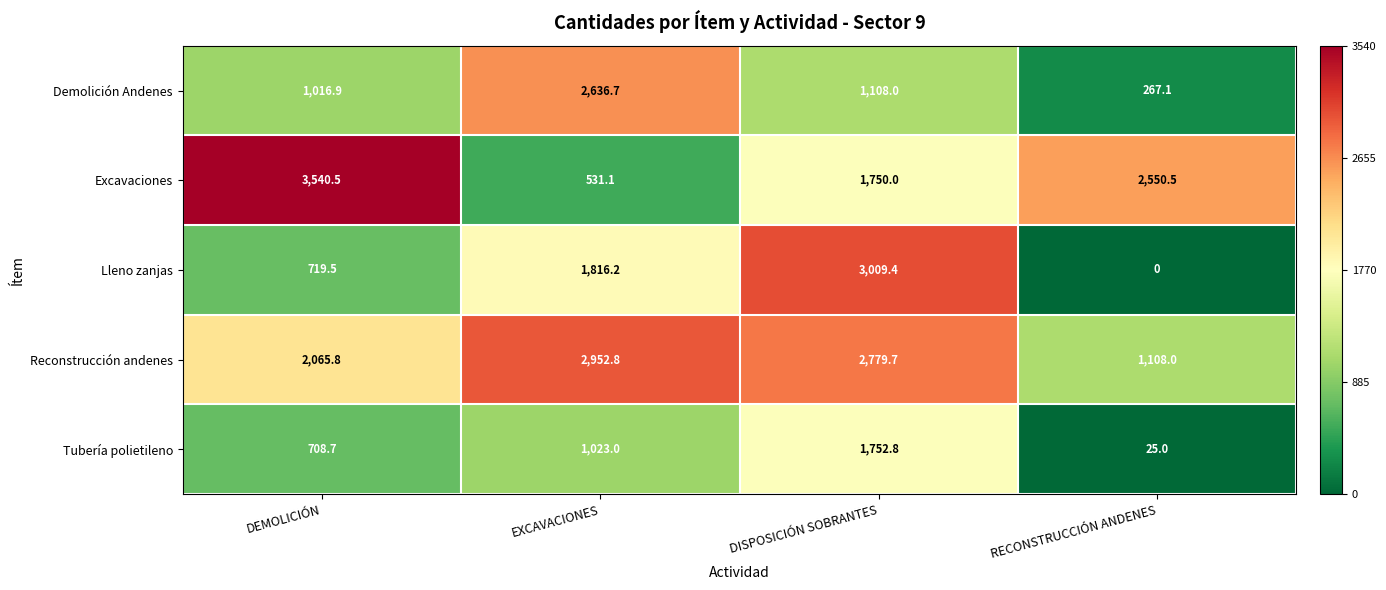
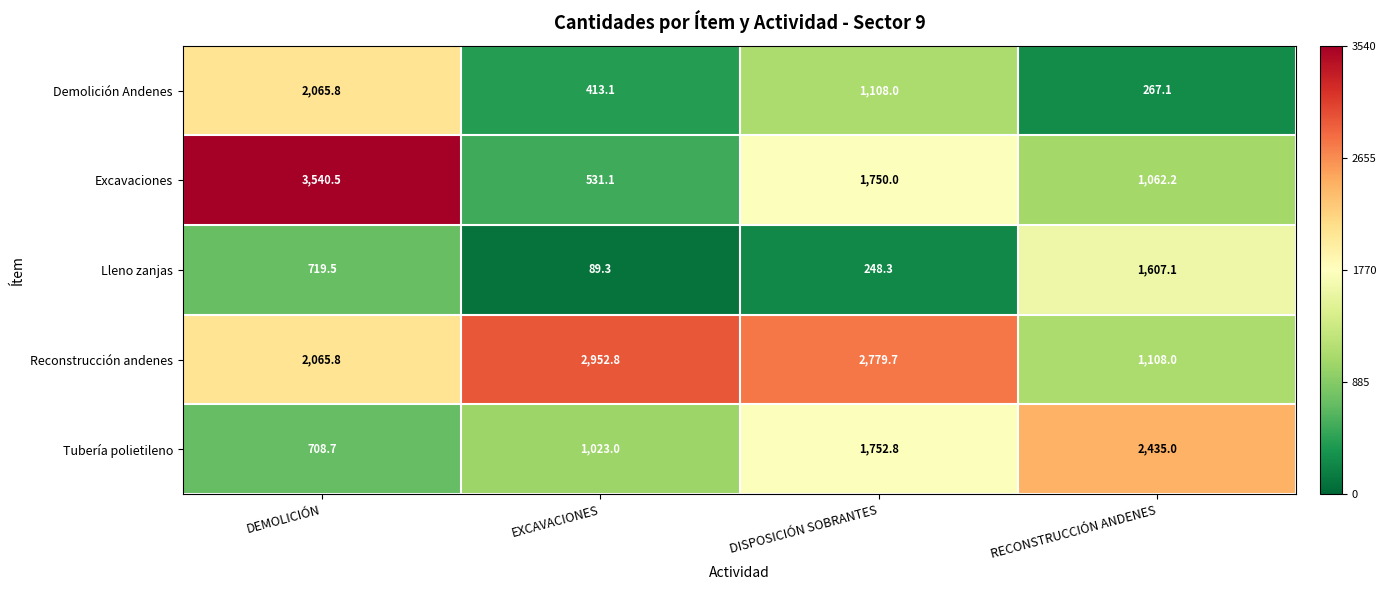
  {
    "Demolición Andenes": {
-     "DEMOLICIÓN": "1,016.9",
-     "EXCAVACIONES": "2,636.7",
+     "DEMOLICIÓN": "2,065.8",
+     "EXCAVACIONES": "413.1",
      "DISPOSICIÓN SOBRANTES": "1,108.0",
      "RECONSTRUCCIÓN ANDENES": "267.1"
    },
    "Excavaciones": {
      "DEMOLICIÓN": "3,540.5",
      "EXCAVACIONES": "531.1",
      "DISPOSICIÓN SOBRANTES": "1,750.0",
-     "RECONSTRUCCIÓN ANDENES": "2,550.5"
+     "RECONSTRUCCIÓN ANDENES": "1,062.2"
    },
    "Lleno zanjas": {
      "DEMOLICIÓN": "719.5",
-     "EXCAVACIONES": "1,816.2",
-     "DISPOSICIÓN SOBRANTES": "3,009.4",
-     "RECONSTRUCCIÓN ANDENES": "0"
+     "EXCAVACIONES": "89.3",
+     "DISPOSICIÓN SOBRANTES": "248.3",
+     "RECONSTRUCCIÓN ANDENES": "1,607.1"
    },
    "Reconstrucción andenes": {
      "DEMOLICIÓN": "2,065.8",
      "EXCAVACIONES": "2,952.8",
      "DISPOSICIÓN SOBRANTES": "2,779.7",
      "RECONSTRUCCIÓN ANDENES": "1,108.0"
    },
    "Tubería polietileno": {
      "DEMOLICIÓN": "708.7",
      "EXCAVACIONES": "1,023.0",
      "DISPOSICIÓN SOBRANTES": "1,752.8",
-     "RECONSTRUCCIÓN ANDENES": "25.0"
+     "RECONSTRUCCIÓN ANDENES": "2,435.0"
    }
  }
